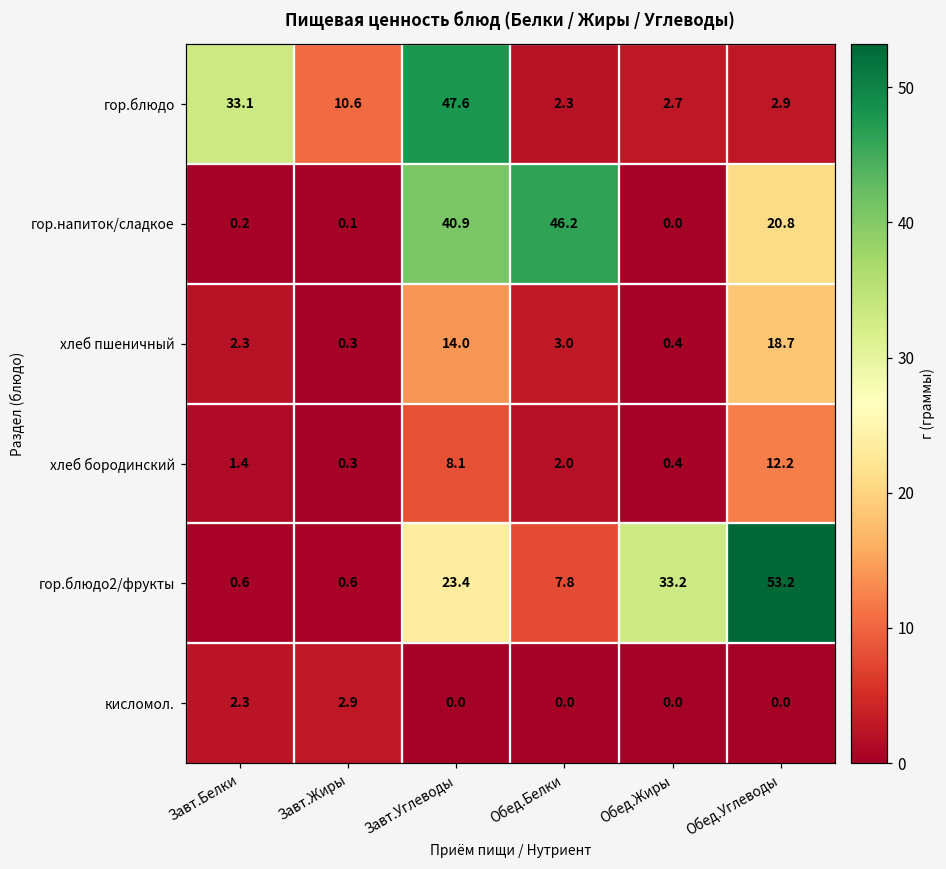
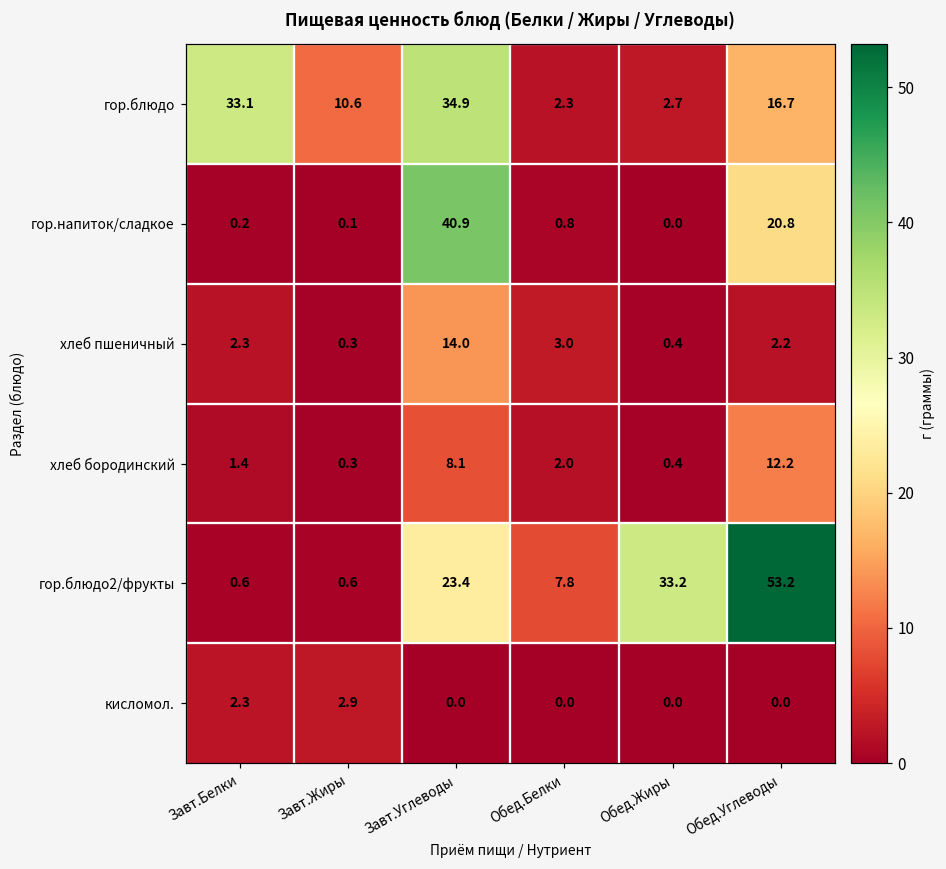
  {
    "гор.блюдо": {
      "Завт.Белки": 33.1,
      "Завт.Жиры": 10.6,
-     "Завт.Углеводы": 47.6,
+     "Завт.Углеводы": 34.9,
      "Обед.Белки": 2.3,
      "Обед.Жиры": 2.7,
-     "Обед.Углеводы": 2.9
+     "Обед.Углеводы": 16.7
    },
    "гор.напиток/сладкое": {
      "Завт.Белки": 0.2,
      "Завт.Жиры": 0.1,
      "Завт.Углеводы": 40.9,
-     "Обед.Белки": 46.2,
+     "Обед.Белки": 0.8,
      "Обед.Жиры": 0.0,
      "Обед.Углеводы": 20.8
    },
    "хлеб пшеничный": {
      "Завт.Белки": 2.3,
      "Завт.Жиры": 0.3,
      "Завт.Углеводы": 14.0,
      "Обед.Белки": 3.0,
      "Обед.Жиры": 0.4,
-     "Обед.Углеводы": 18.7
+     "Обед.Углеводы": 2.2
    },
    "хлеб бородинский": {
      "Завт.Белки": 1.4,
      "Завт.Жиры": 0.3,
      "Завт.Углеводы": 8.1,
      "Обед.Белки": 2.0,
      "Обед.Жиры": 0.4,
      "Обед.Углеводы": 12.2
    },
    "гор.блюдо2/фрукты": {
      "Завт.Белки": 0.6,
      "Завт.Жиры": 0.6,
      "Завт.Углеводы": 23.4,
      "Обед.Белки": 7.8,
      "Обед.Жиры": 33.2,
      "Обед.Углеводы": 53.2
    },
    "кисломол.": {
      "Завт.Белки": 2.3,
      "Завт.Жиры": 2.9,
      "Завт.Углеводы": 0.0,
      "Обед.Белки": 0.0,
      "Обед.Жиры": 0.0,
      "Обед.Углеводы": 0.0
    }
  }
